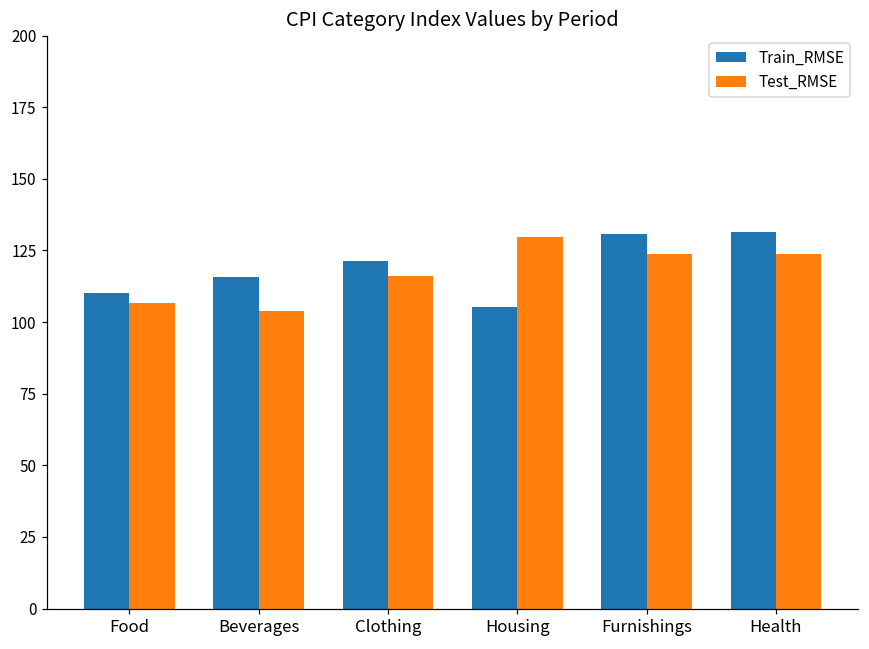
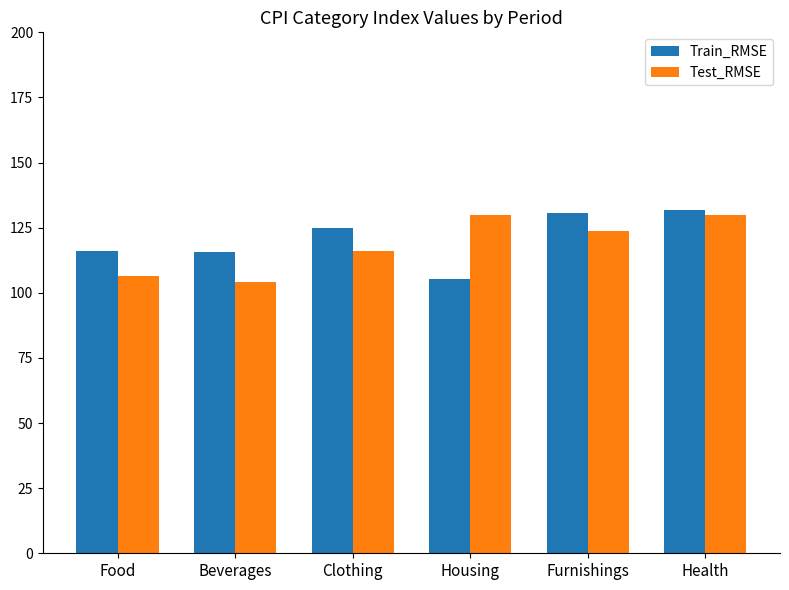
  {
    "Train_RMSE": {
-     "Food": 110,
+     "Food": 116,
      "Beverages": 116,
-     "Clothing": 121,
+     "Clothing": 125,
      "Housing": 105,
      "Furnishings": 131,
      "Health": 132
    },
    "Test_RMSE": {
      "Food": 107,
      "Beverages": 104,
      "Clothing": 116,
      "Housing": 130,
      "Furnishings": 124,
-     "Health": 124
+     "Health": 130
    }
  }
